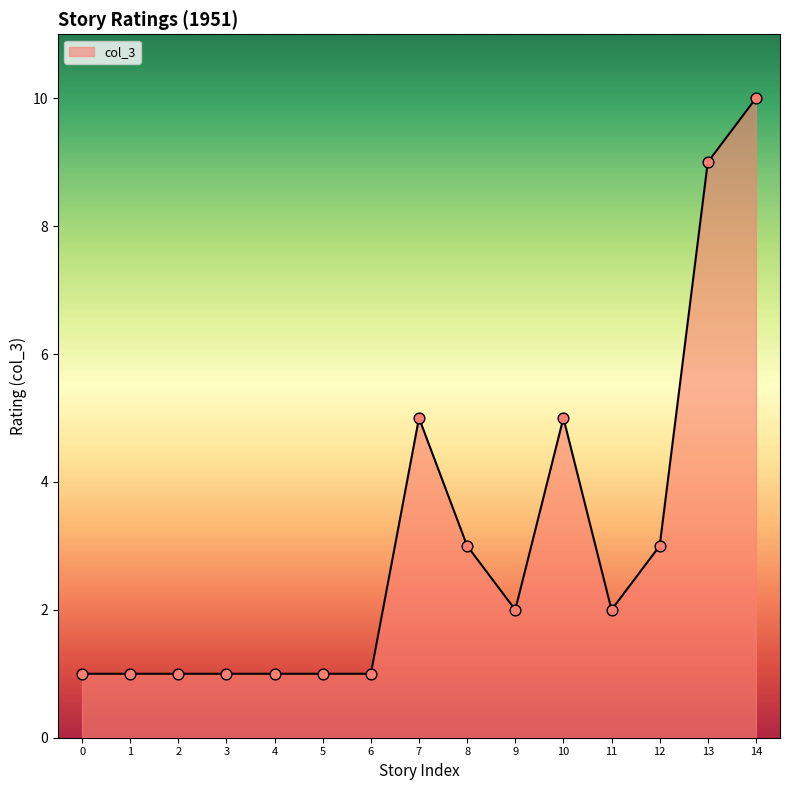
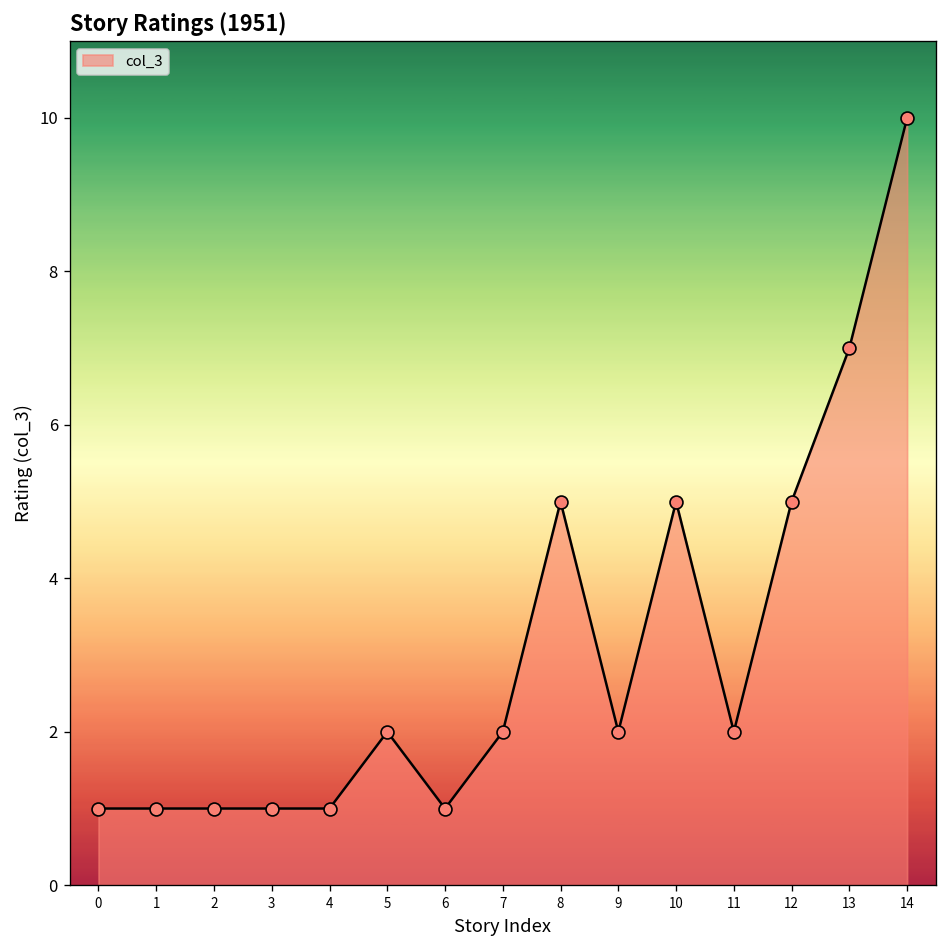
  {
    "0": 1,
    "1": 1,
    "2": 1,
    "3": 1,
    "4": 1,
-   "5": 1,
+   "5": 2,
    "6": 1,
-   "7": 5,
-   "8": 3,
+   "7": 2,
+   "8": 5,
    "9": 2,
    "10": 5,
    "11": 2,
-   "12": 3,
-   "13": 9,
+   "12": 5,
+   "13": 7,
    "14": 10
  }
